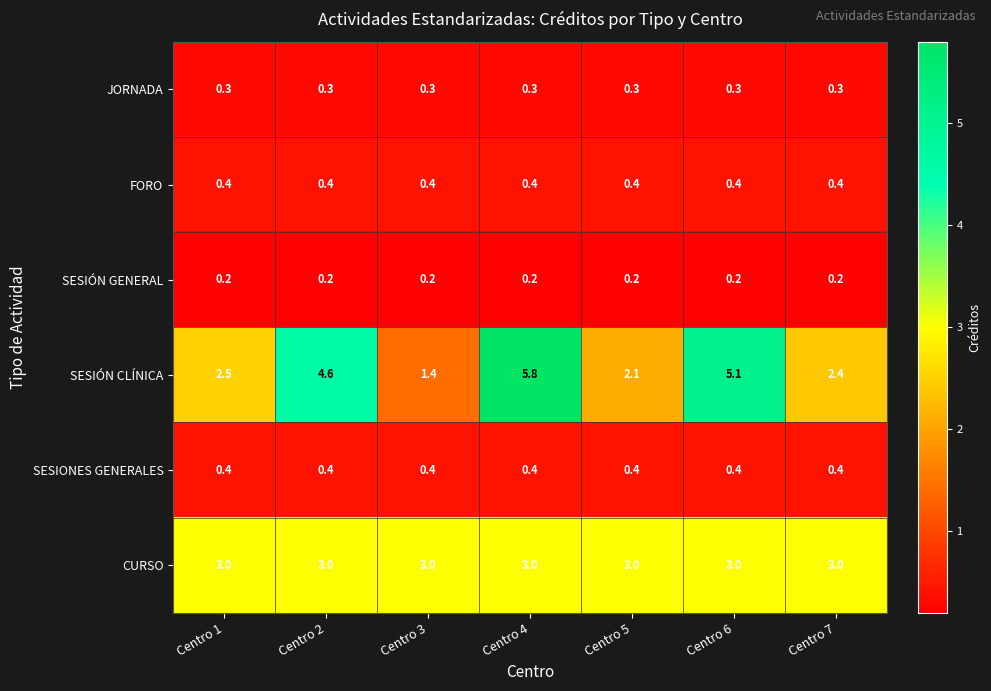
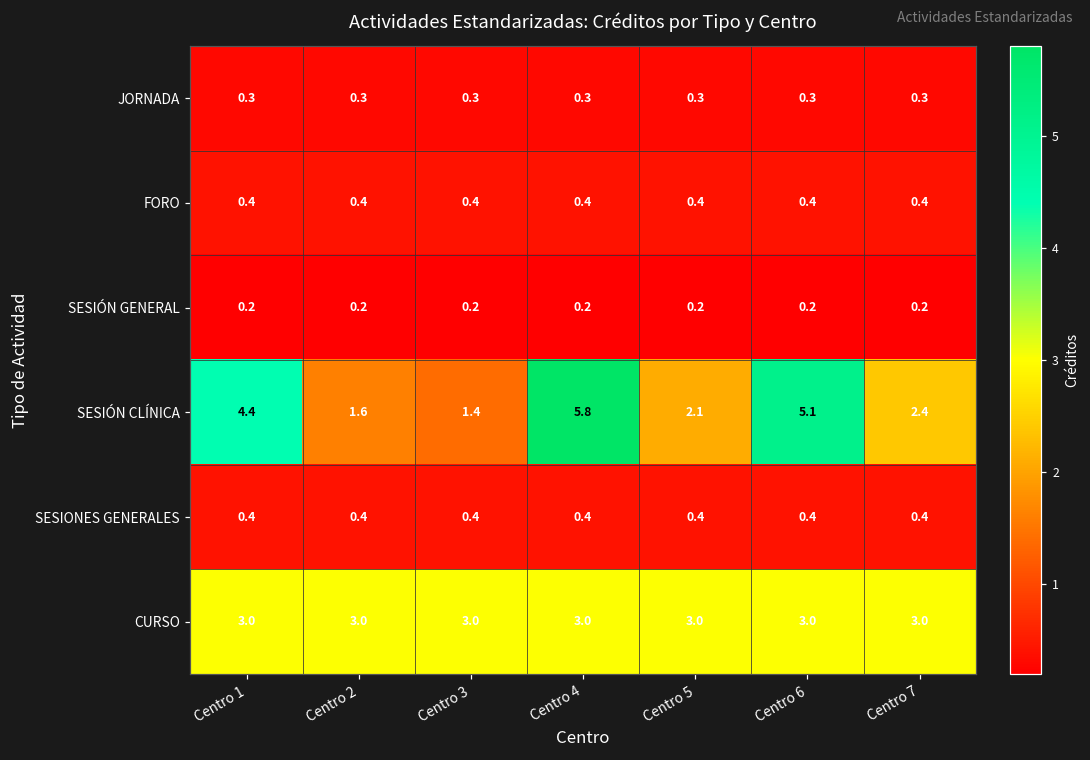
  {
    "JORNADA": {
      "Centro 1": 0.3,
      "Centro 2": 0.3,
      "Centro 3": 0.3,
      "Centro 4": 0.3,
      "Centro 5": 0.3,
      "Centro 6": 0.3,
      "Centro 7": 0.3
    },
    "FORO": {
      "Centro 1": 0.4,
      "Centro 2": 0.4,
      "Centro 3": 0.4,
      "Centro 4": 0.4,
      "Centro 5": 0.4,
      "Centro 6": 0.4,
      "Centro 7": 0.4
    },
    "SESIÓN GENERAL": {
      "Centro 1": 0.2,
      "Centro 2": 0.2,
      "Centro 3": 0.2,
      "Centro 4": 0.2,
      "Centro 5": 0.2,
      "Centro 6": 0.2,
      "Centro 7": 0.2
    },
    "SESIÓN CLÍNICA": {
-     "Centro 1": 2.5,
-     "Centro 2": 4.6,
+     "Centro 1": 4.4,
+     "Centro 2": 1.6,
      "Centro 3": 1.4,
      "Centro 4": 5.8,
      "Centro 5": 2.1,
      "Centro 6": 5.1,
      "Centro 7": 2.4
    },
    "SESIONES GENERALES": {
      "Centro 1": 0.4,
      "Centro 2": 0.4,
      "Centro 3": 0.4,
      "Centro 4": 0.4,
      "Centro 5": 0.4,
      "Centro 6": 0.4,
      "Centro 7": 0.4
    },
    "CURSO": {
      "Centro 1": 3.0,
      "Centro 2": 3.0,
      "Centro 3": 3.0,
      "Centro 4": 3.0,
      "Centro 5": 3.0,
      "Centro 6": 3.0,
      "Centro 7": 3.0
    }
  }
